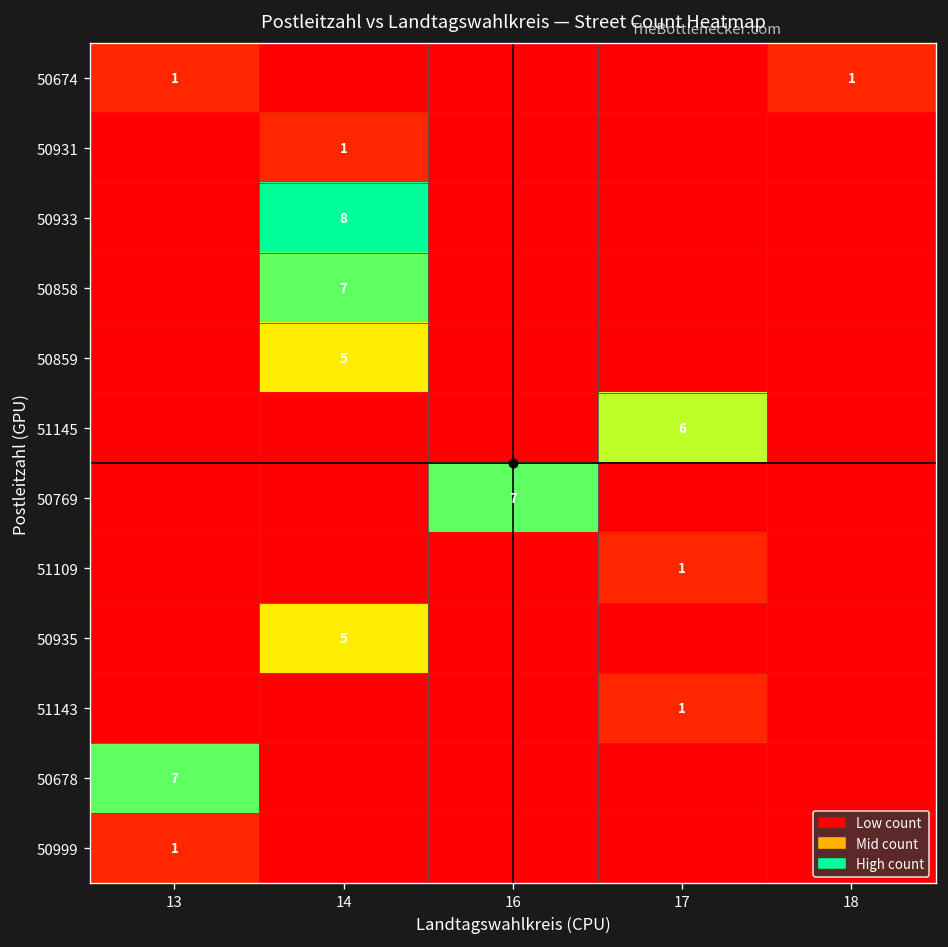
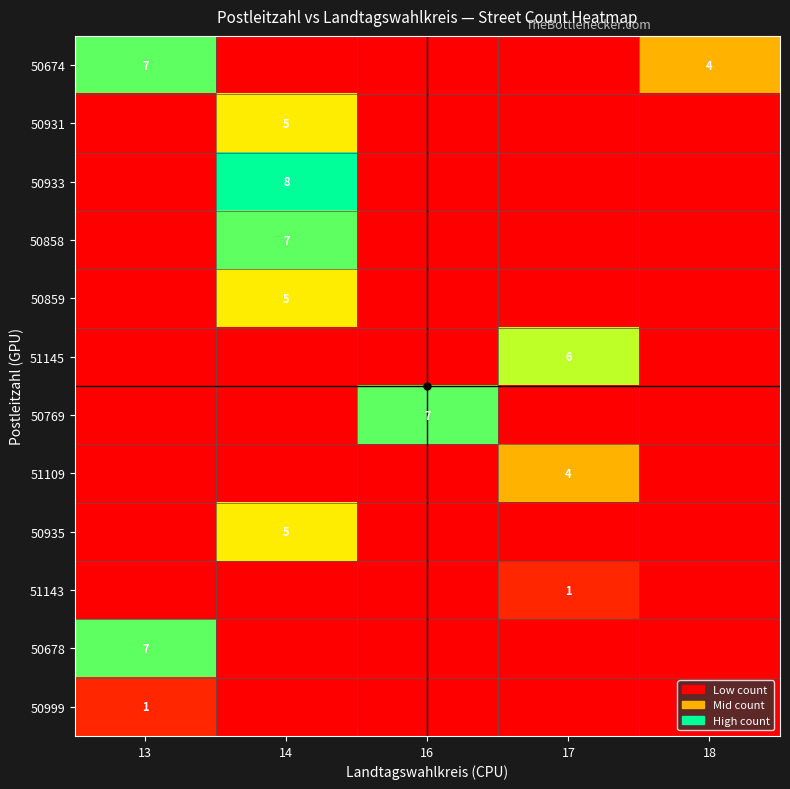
  {
    "50674": {
-     "13": 1,
-     "18": 1
+     "13": 7,
+     "18": 4
    },
    "50931": {
-     "14": 1
+     "14": 5
    },
    "50933": {
      "14": 8
    },
    "50858": {
      "14": 7
    },
    "50859": {
      "14": 5
    },
    "51145": {
      "17": 6
    },
    "50769": {
      "16": 7
    },
    "51109": {
-     "17": 1
+     "17": 4
    },
    "50935": {
      "14": 5
    },
    "51143": {
      "17": 1
    },
    "50678": {
      "13": 7
    },
    "50999": {
      "13": 1
    }
  }
